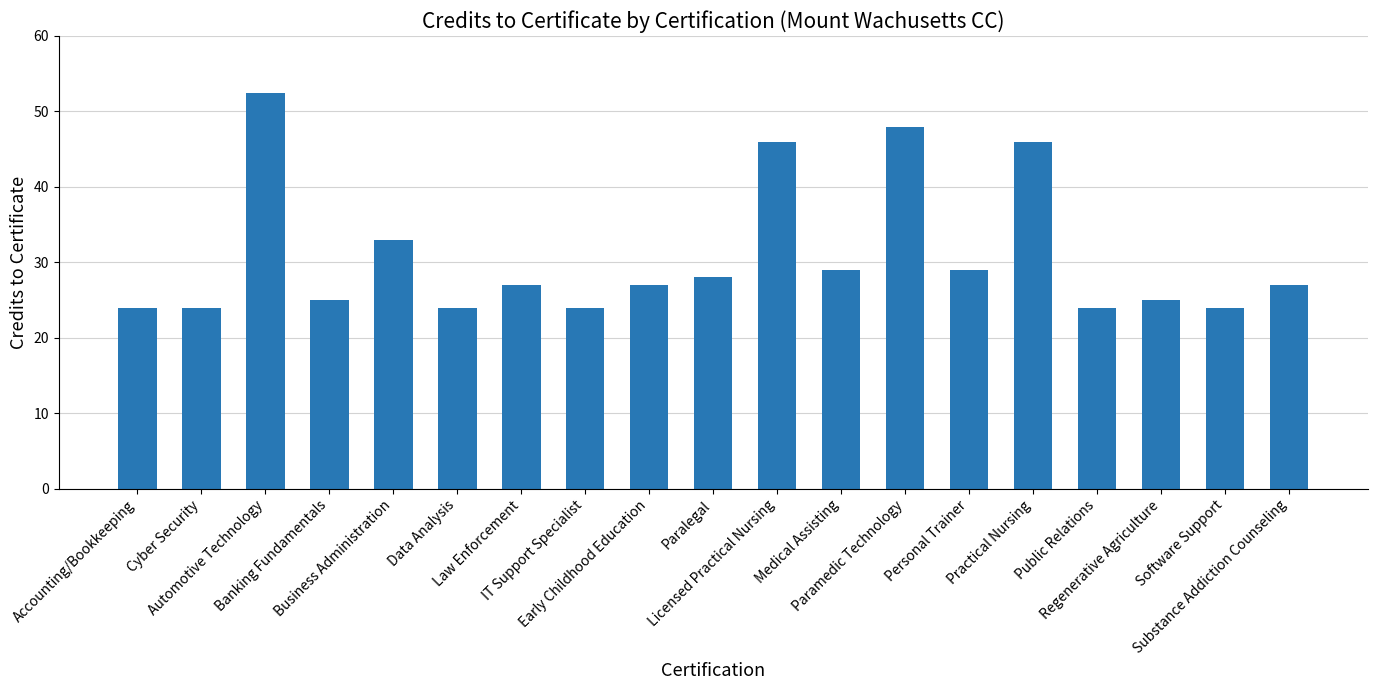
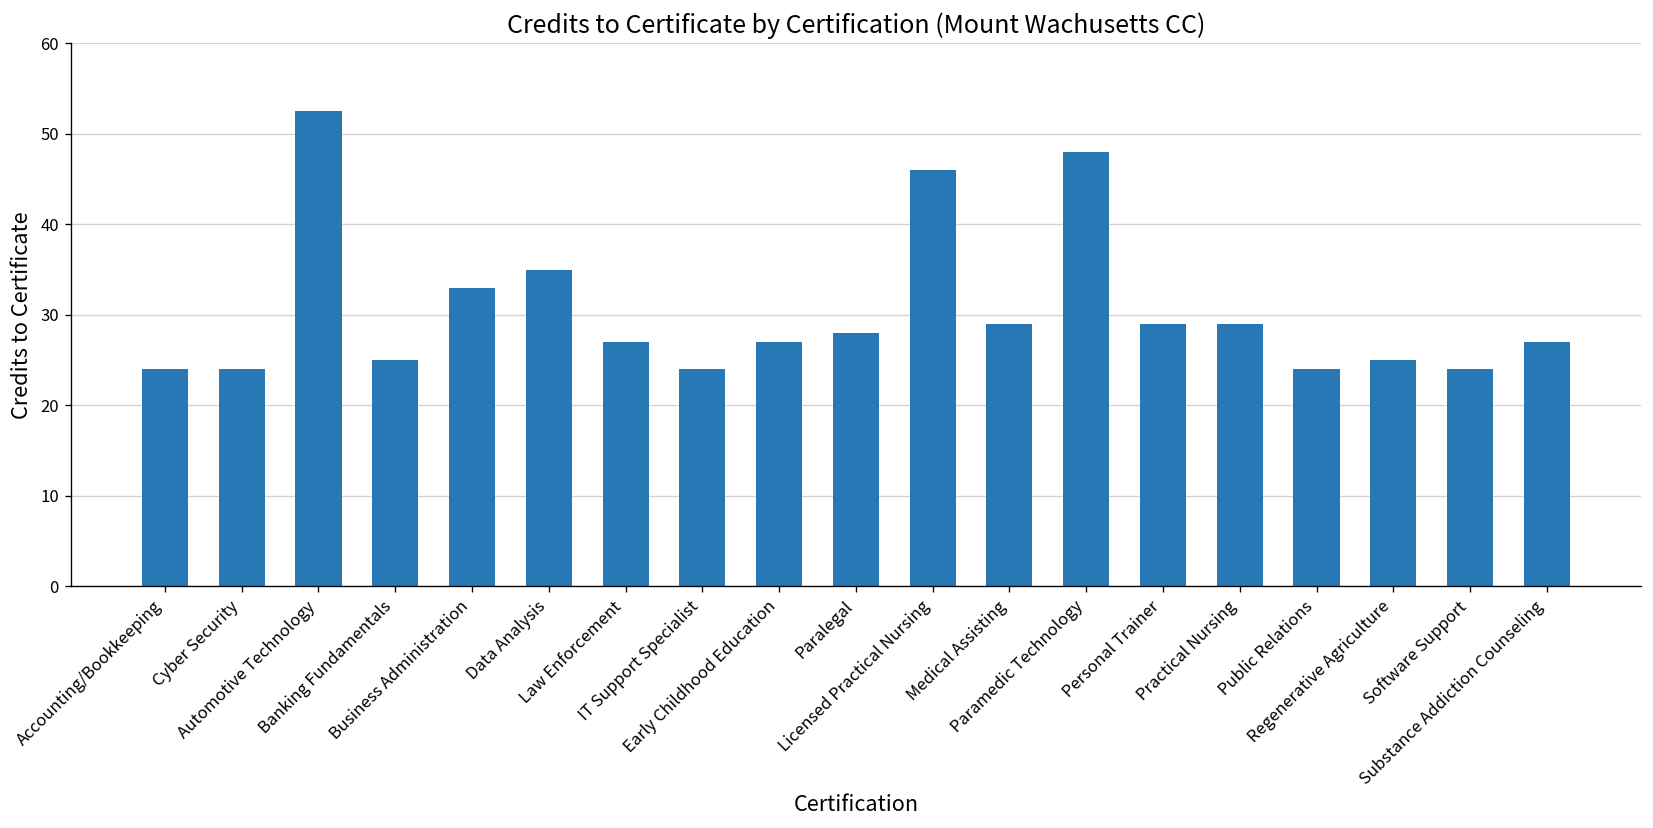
  {
    "Accounting/Bookkeeping": 24,
    "Cyber Security": 24,
    "Automotive Technology": 53,
    "Banking Fundamentals": 25,
    "Business Administration": 33,
-   "Data Analysis": 24,
+   "Data Analysis": 35,
    "Law Enforcement": 27,
    "IT Support Specialist": 24,
    "Early Childhood Education": 27,
    "Paralegal": 28,
    "Licensed Practical Nursing": 46,
    "Medical Assisting": 29,
    "Paramedic Technology": 48,
    "Personal Trainer": 29,
-   "Practical Nursing": 46,
+   "Practical Nursing": 29,
    "Public Relations": 24,
    "Regenerative Agriculture": 25,
    "Software Support": 24,
    "Substance Addiction Counseling": 27
  }
